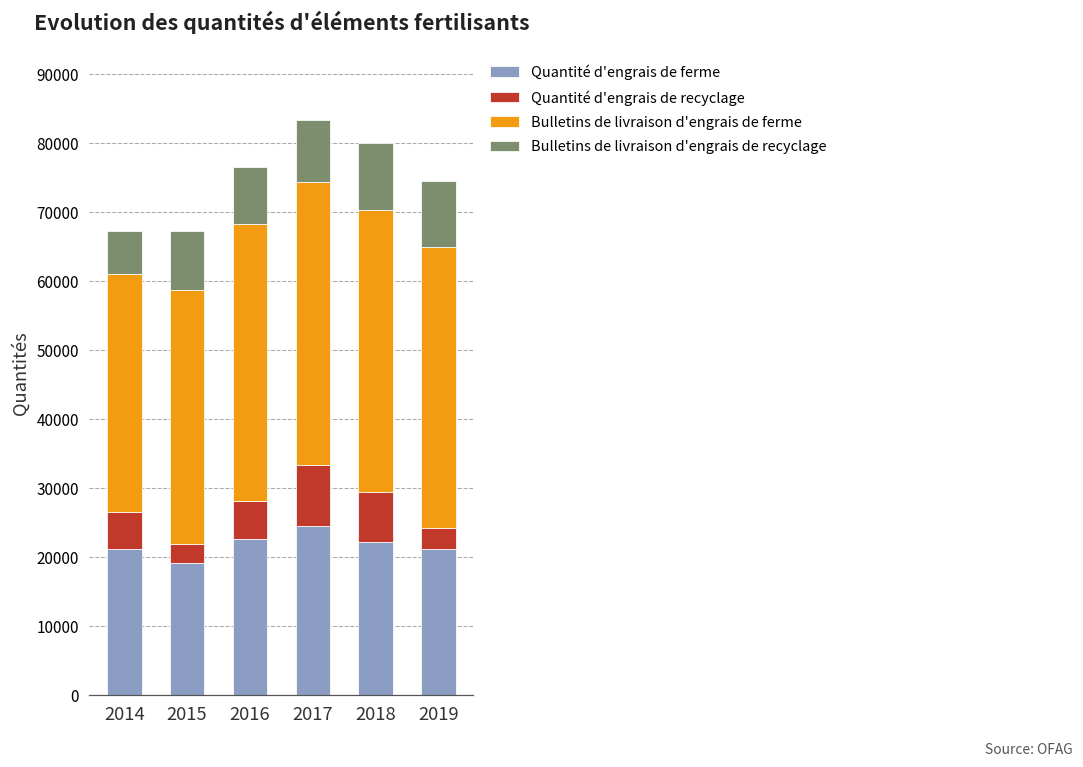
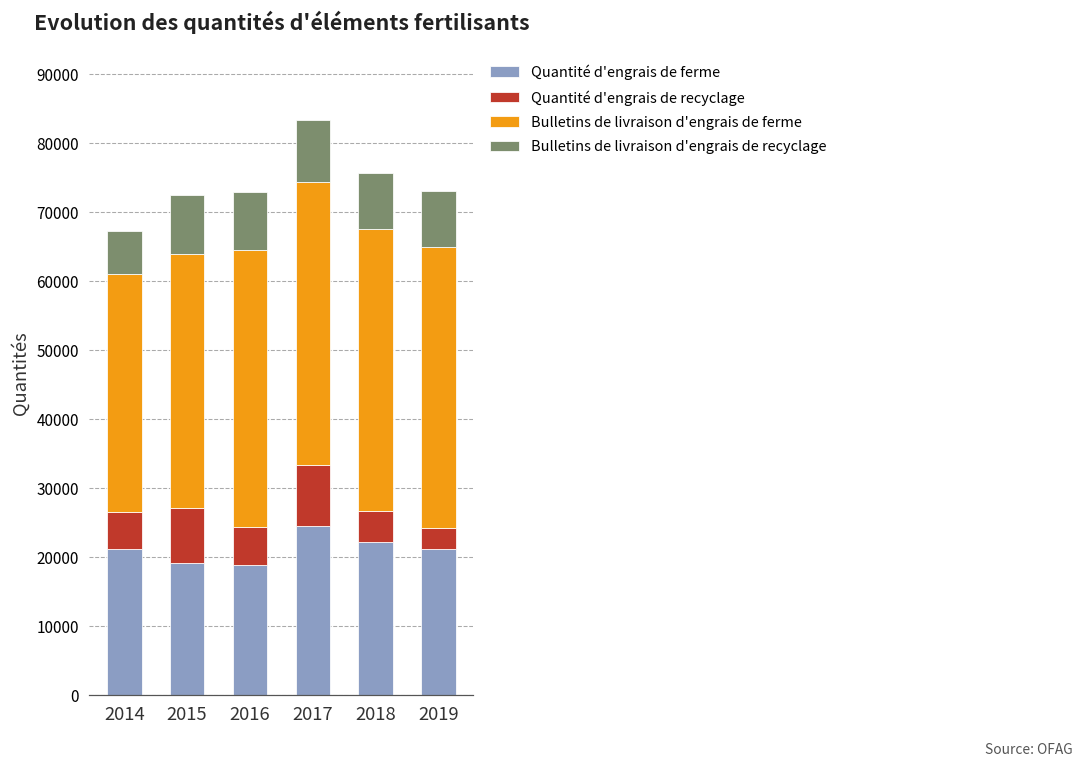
  {
    "Quantité d'engrais de ferme": {
      "2014": 21000,
      "2015": 19000,
-     "2016": 23000,
+     "2016": 19000,
      "2017": 24000,
      "2018": 22000,
      "2019": 21000
    },
    "Quantité d'engrais de recyclage": {
      "2014": 5000,
-     "2015": 3000,
+     "2015": 8000,
      "2016": 6000,
      "2017": 9000,
-     "2018": 7000,
+     "2018": 5000,
      "2019": 3000
    },
    "Bulletins de livraison d'engrais de ferme": {
      "2014": 35000,
      "2015": 37000,
      "2016": 40000,
      "2017": 41000,
      "2018": 41000,
      "2019": 41000
    },
    "Bulletins de livraison d'engrais de recyclage": {
      "2014": 6000,
      "2015": 8000,
      "2016": 8000,
      "2017": 9000,
-     "2018": 10000,
-     "2019": 10000
+     "2018": 8000,
+     "2019": 8000
    }
  }
